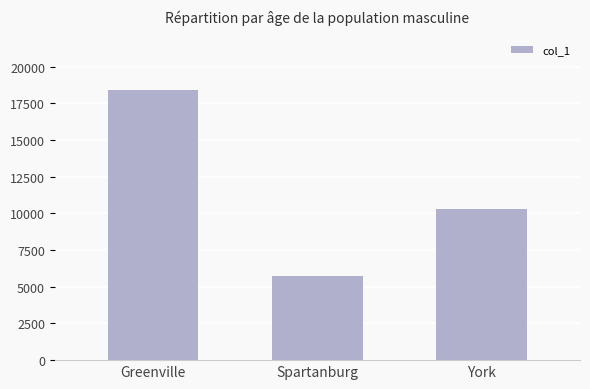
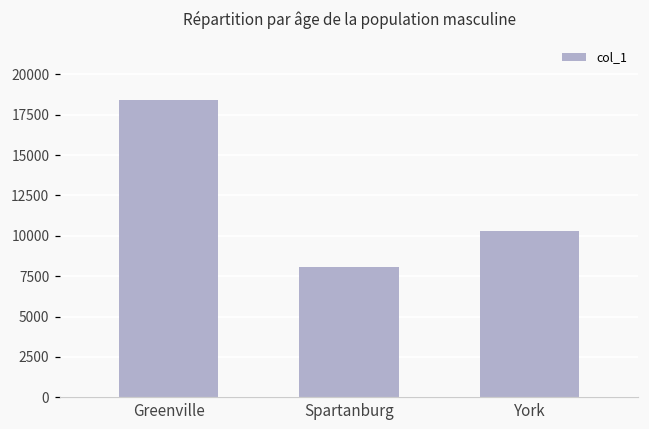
  {
    "Greenville": 18400,
-   "Spartanburg": 5700,
+   "Spartanburg": 8100,
    "York": 10300
  }
